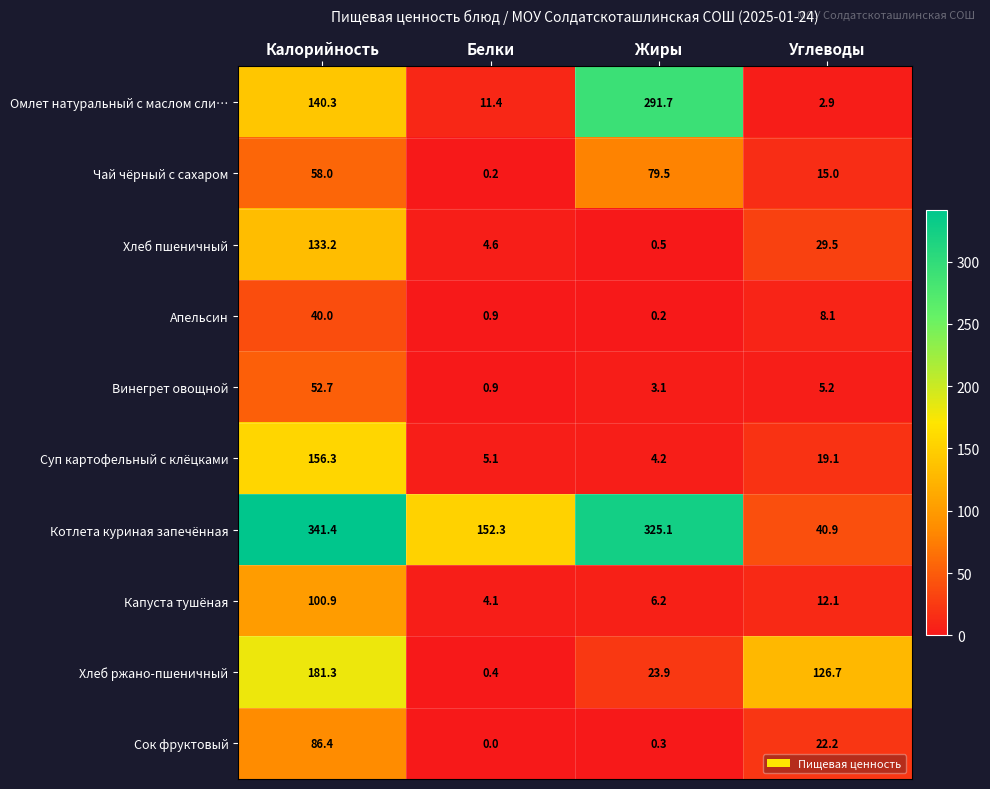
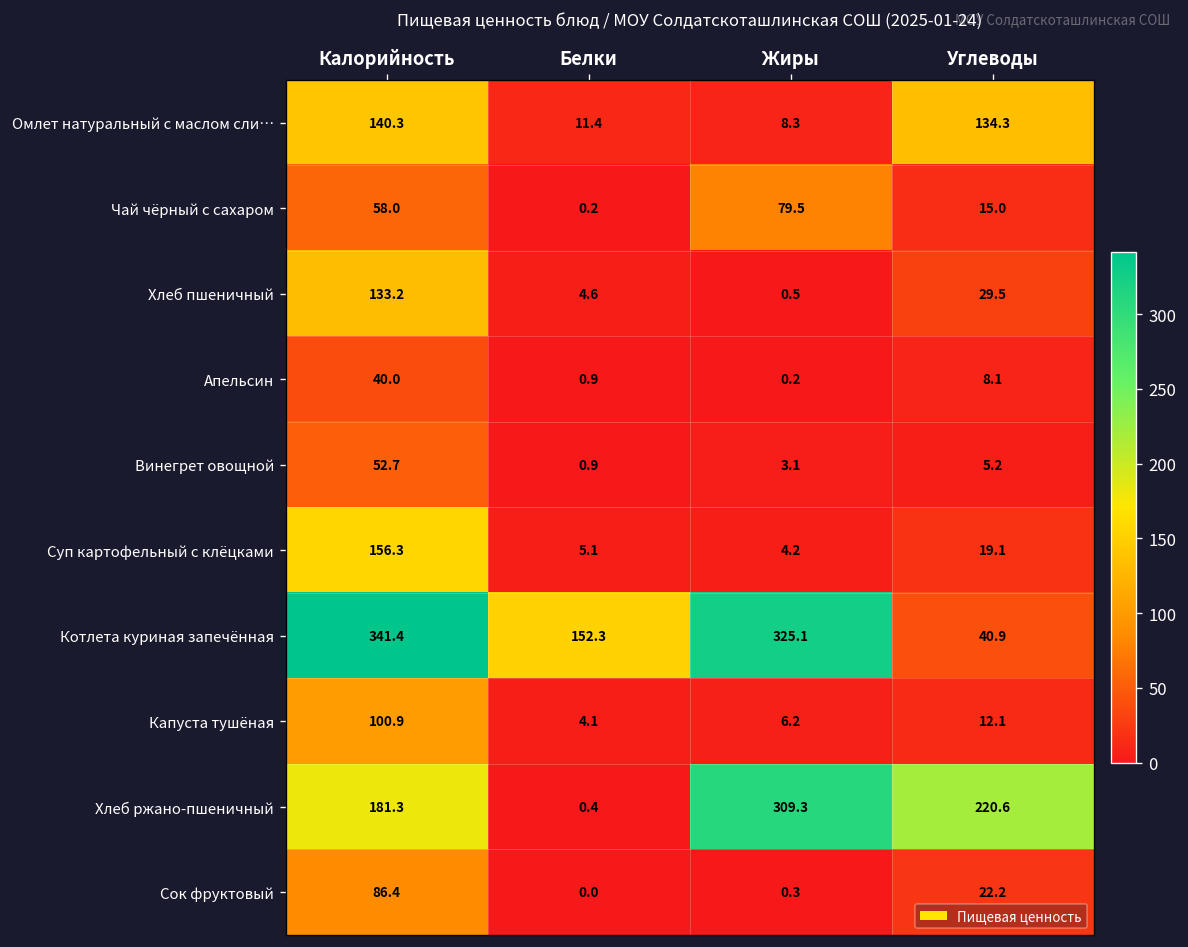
  {
    "Омлет натуральный с маслом сли…": {
      "Калорийность": 140.3,
      "Белки": 11.4,
-     "Жиры": 291.7,
-     "Углеводы": 2.9
+     "Жиры": 8.3,
+     "Углеводы": 134.3
    },
    "Чай чёрный с сахаром": {
      "Калорийность": 58.0,
      "Белки": 0.2,
      "Жиры": 79.5,
      "Углеводы": 15.0
    },
    "Хлеб пшеничный": {
      "Калорийность": 133.2,
      "Белки": 4.6,
      "Жиры": 0.5,
      "Углеводы": 29.5
    },
    "Апельсин": {
      "Калорийность": 40.0,
      "Белки": 0.9,
      "Жиры": 0.2,
      "Углеводы": 8.1
    },
    "Винегрет овощной": {
      "Калорийность": 52.7,
      "Белки": 0.9,
      "Жиры": 3.1,
      "Углеводы": 5.2
    },
    "Суп картофельный с клёцками": {
      "Калорийность": 156.3,
      "Белки": 5.1,
      "Жиры": 4.2,
      "Углеводы": 19.1
    },
    "Котлета куриная запечённая": {
      "Калорийность": 341.4,
      "Белки": 152.3,
      "Жиры": 325.1,
      "Углеводы": 40.9
    },
    "Капуста тушёная": {
      "Калорийность": 100.9,
      "Белки": 4.1,
      "Жиры": 6.2,
      "Углеводы": 12.1
    },
    "Хлеб ржано-пшеничный": {
      "Калорийность": 181.3,
      "Белки": 0.4,
-     "Жиры": 23.9,
-     "Углеводы": 126.7
+     "Жиры": 309.3,
+     "Углеводы": 220.6
    },
    "Сок фруктовый": {
      "Калорийность": 86.4,
      "Белки": 0.0,
      "Жиры": 0.3,
      "Углеводы": 22.2
    }
  }
